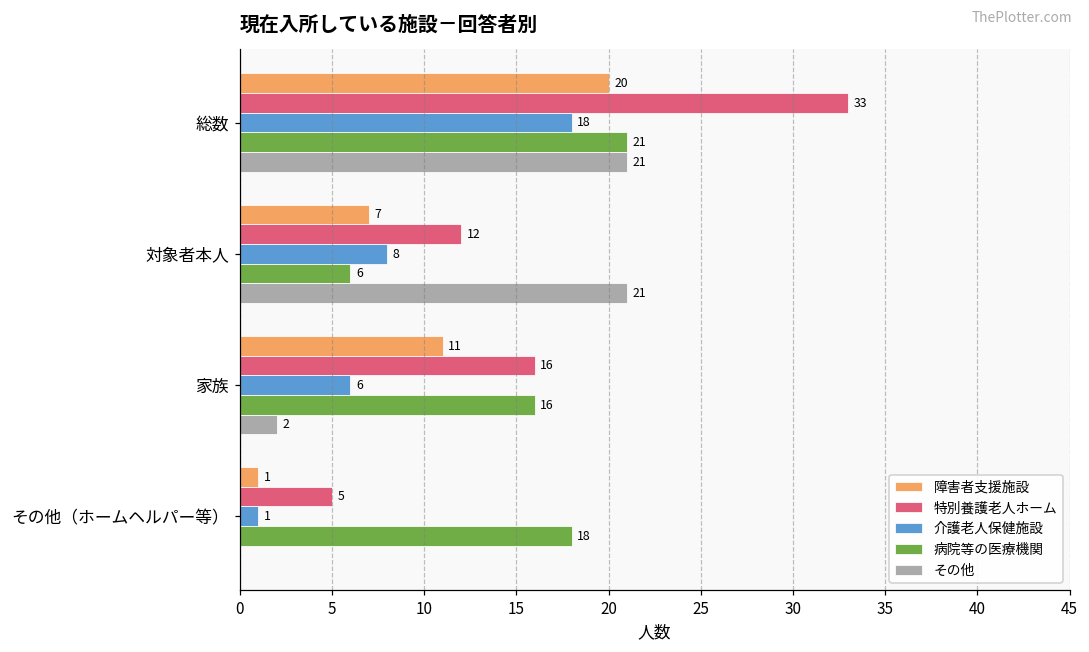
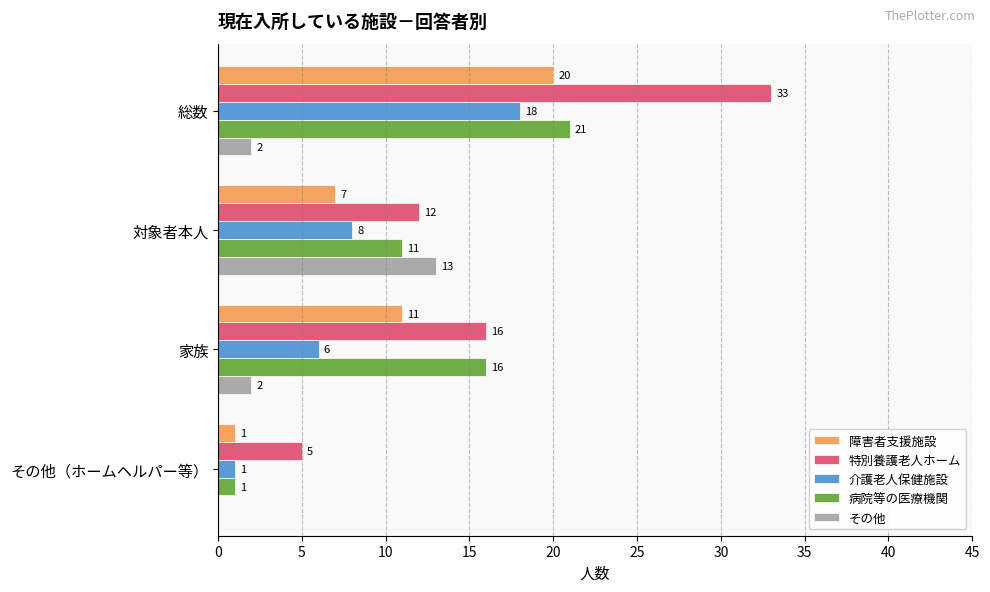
  {
    "障害者支援施設": {
      "総数": 20,
      "対象者本人": 7,
      "家族": 11,
      "その他（ホームヘルパー等）": 1
    },
    "特別養護老人ホーム": {
      "総数": 33,
      "対象者本人": 12,
      "家族": 16,
      "その他（ホームヘルパー等）": 5
    },
    "介護老人保健施設": {
      "総数": 18,
      "対象者本人": 8,
      "家族": 6,
      "その他（ホームヘルパー等）": 1
    },
    "病院等の医療機関": {
      "総数": 21,
-     "対象者本人": 6,
+     "対象者本人": 11,
      "家族": 16,
-     "その他（ホームヘルパー等）": 18
+     "その他（ホームヘルパー等）": 1
    },
    "その他": {
-     "総数": 21,
-     "対象者本人": 21,
+     "総数": 2,
+     "対象者本人": 13,
      "家族": 2
    }
  }
